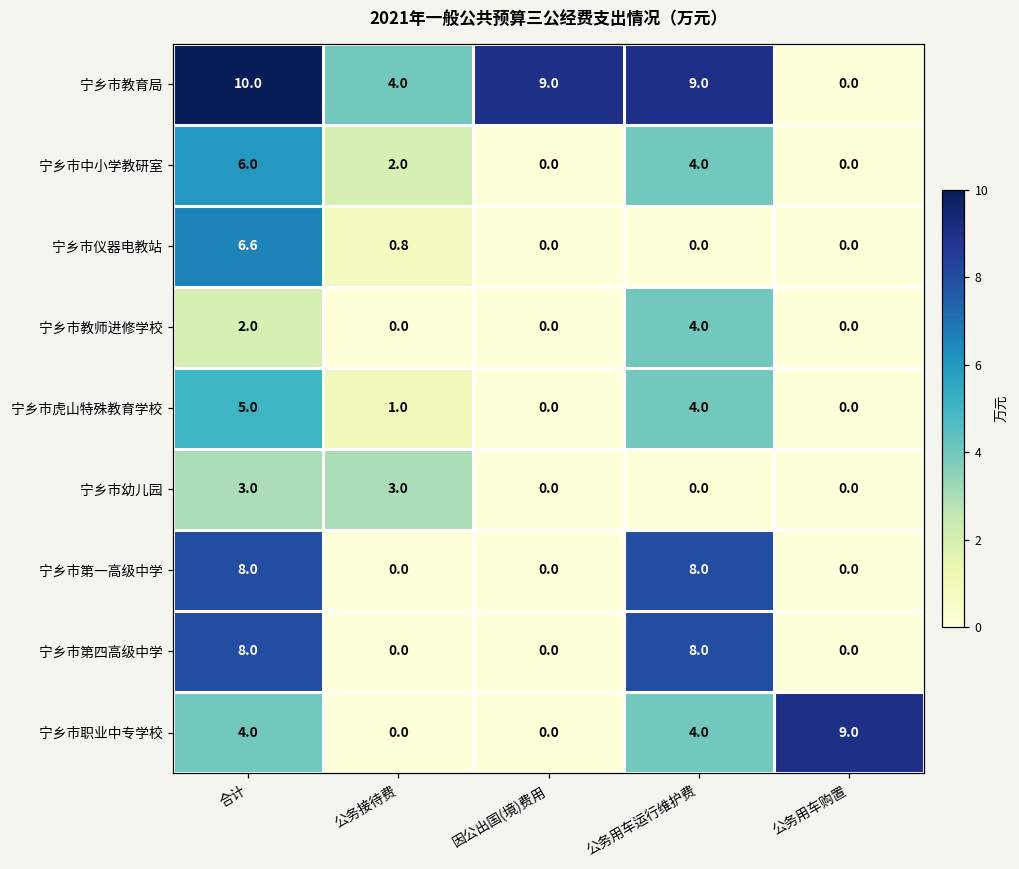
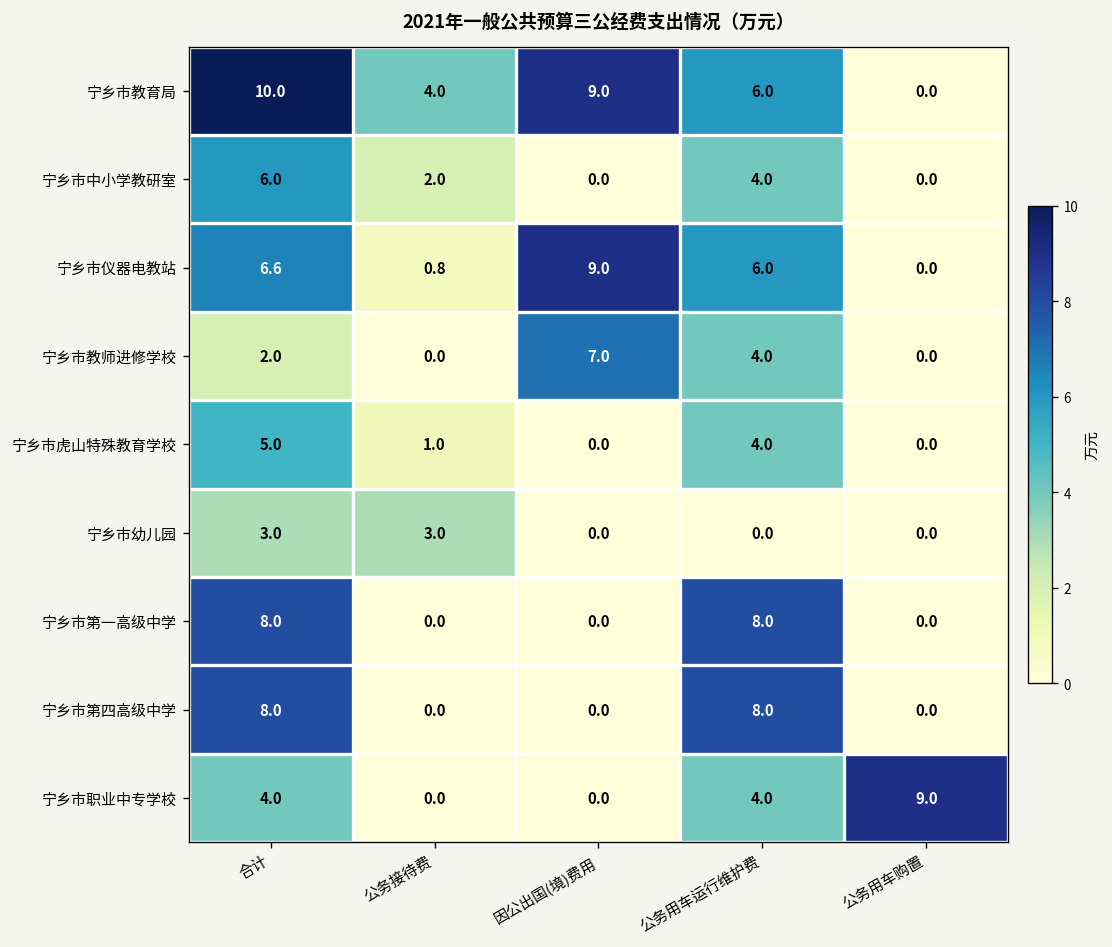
  {
    "宁乡市教育局": {
      "合计": 10.0,
      "公务接待费": 4.0,
      "因公出国(境)费用": 9.0,
-     "公务用车运行维护费": 9.0,
+     "公务用车运行维护费": 6.0,
      "公务用车购置": 0.0
    },
    "宁乡市中小学教研室": {
      "合计": 6.0,
      "公务接待费": 2.0,
      "因公出国(境)费用": 0.0,
      "公务用车运行维护费": 4.0,
      "公务用车购置": 0.0
    },
    "宁乡市仪器电教站": {
      "合计": 6.6,
      "公务接待费": 0.8,
-     "因公出国(境)费用": 0.0,
-     "公务用车运行维护费": 0.0,
+     "因公出国(境)费用": 9.0,
+     "公务用车运行维护费": 6.0,
      "公务用车购置": 0.0
    },
    "宁乡市教师进修学校": {
      "合计": 2.0,
      "公务接待费": 0.0,
-     "因公出国(境)费用": 0.0,
+     "因公出国(境)费用": 7.0,
      "公务用车运行维护费": 4.0,
      "公务用车购置": 0.0
    },
    "宁乡市虎山特殊教育学校": {
      "合计": 5.0,
      "公务接待费": 1.0,
      "因公出国(境)费用": 0.0,
      "公务用车运行维护费": 4.0,
      "公务用车购置": 0.0
    },
    "宁乡市幼儿园": {
      "合计": 3.0,
      "公务接待费": 3.0,
      "因公出国(境)费用": 0.0,
      "公务用车运行维护费": 0.0,
      "公务用车购置": 0.0
    },
    "宁乡市第一高级中学": {
      "合计": 8.0,
      "公务接待费": 0.0,
      "因公出国(境)费用": 0.0,
      "公务用车运行维护费": 8.0,
      "公务用车购置": 0.0
    },
    "宁乡市第四高级中学": {
      "合计": 8.0,
      "公务接待费": 0.0,
      "因公出国(境)费用": 0.0,
      "公务用车运行维护费": 8.0,
      "公务用车购置": 0.0
    },
    "宁乡市职业中专学校": {
      "合计": 4.0,
      "公务接待费": 0.0,
      "因公出国(境)费用": 0.0,
      "公务用车运行维护费": 4.0,
      "公务用车购置": 9.0
    }
  }
